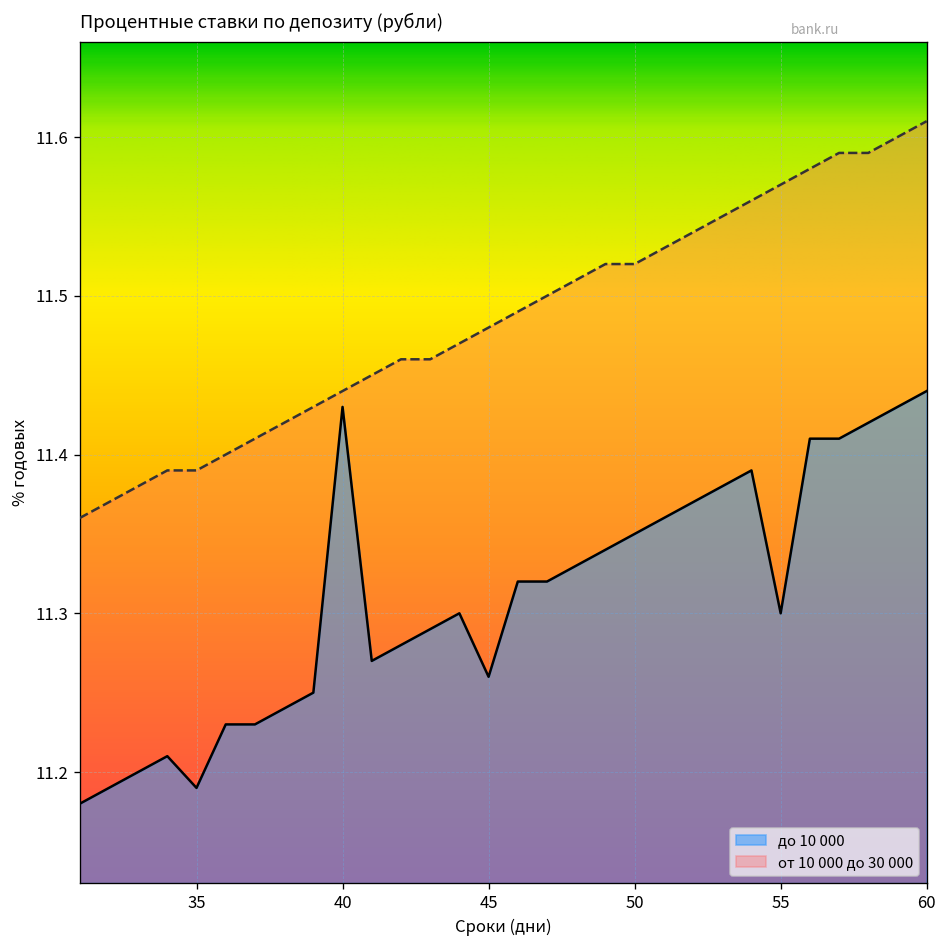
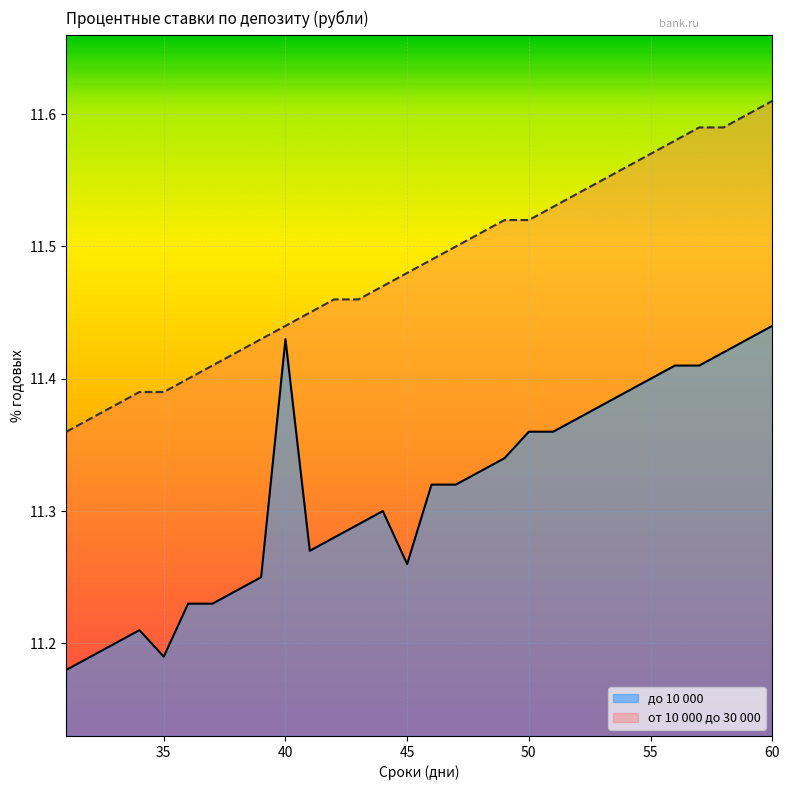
  {
    "до 10 000": {
      "35": 11.19,
      "40": 11.43,
      "45": 11.26,
-     "50": 11.35,
-     "55": 11.3,
+     "50": 11.36,
+     "55": 11.4,
      "60": 11.44
    },
    "от 10 000 до 30 000": {
      "35": 11.39,
      "40": 11.44,
      "45": 11.48,
      "50": 11.52,
      "55": 11.57,
      "60": 11.61
    }
  }
